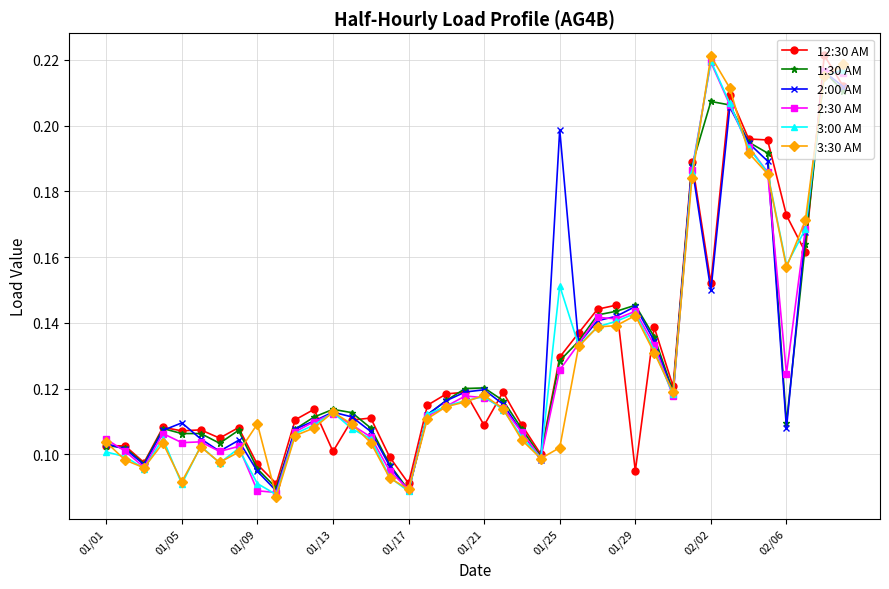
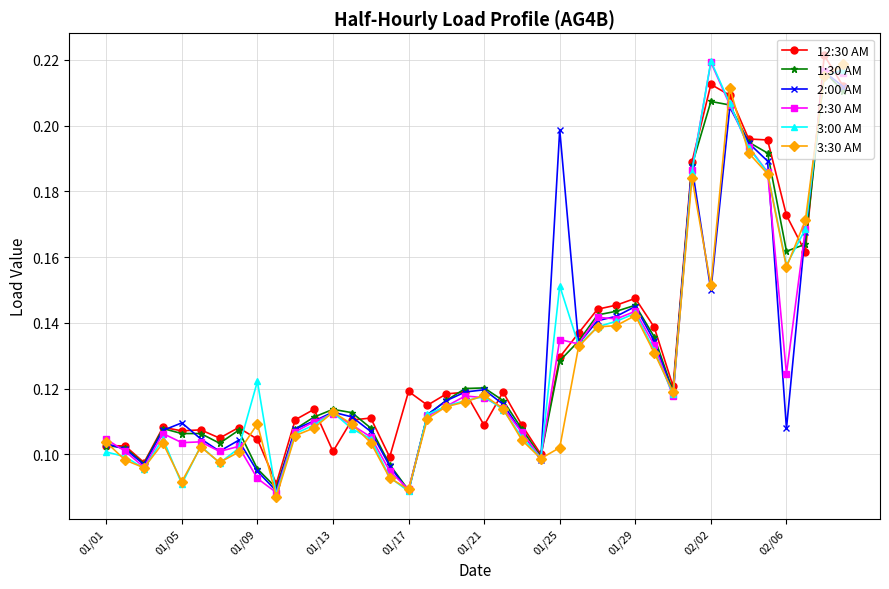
  {
    "12:30 AM": {
      "01/05": 0.107,
-     "01/09": 0.097,
+     "01/09": 0.105,
      "01/13": 0.101,
-     "01/17": 0.091,
+     "01/17": 0.119,
      "01/21": 0.109,
      "01/25": 0.130,
-     "01/29": 0.095,
-     "02/02": 0.152,
+     "01/29": 0.147,
+     "02/02": 0.213,
      "02/06": 0.173
    },
    "1:30 AM": {
      "01/05": 0.106,
      "01/13": 0.114,
      "01/25": 0.128,
      "02/02": 0.207,
-     "02/06": 0.110
+     "02/06": 0.162
    },
    "2:00 AM": {
      "01/05": 0.110,
      "01/25": 0.199,
      "02/02": 0.150,
      "02/06": 0.108
    },
    "2:30 AM": {
      "01/01": 0.105,
      "01/05": 0.104,
-     "01/09": 0.089,
-     "01/25": 0.126,
+     "01/09": 0.093,
+     "01/25": 0.135,
      "02/06": 0.125
    },
    "3:00 AM": {
      "01/01": 0.101,
-     "01/09": 0.091,
+     "01/09": 0.122,
      "01/25": 0.151
    },
    "3:30 AM": {
      "01/09": 0.109,
      "01/25": 0.102,
-     "02/02": 0.221
+     "02/02": 0.151
    }
  }
